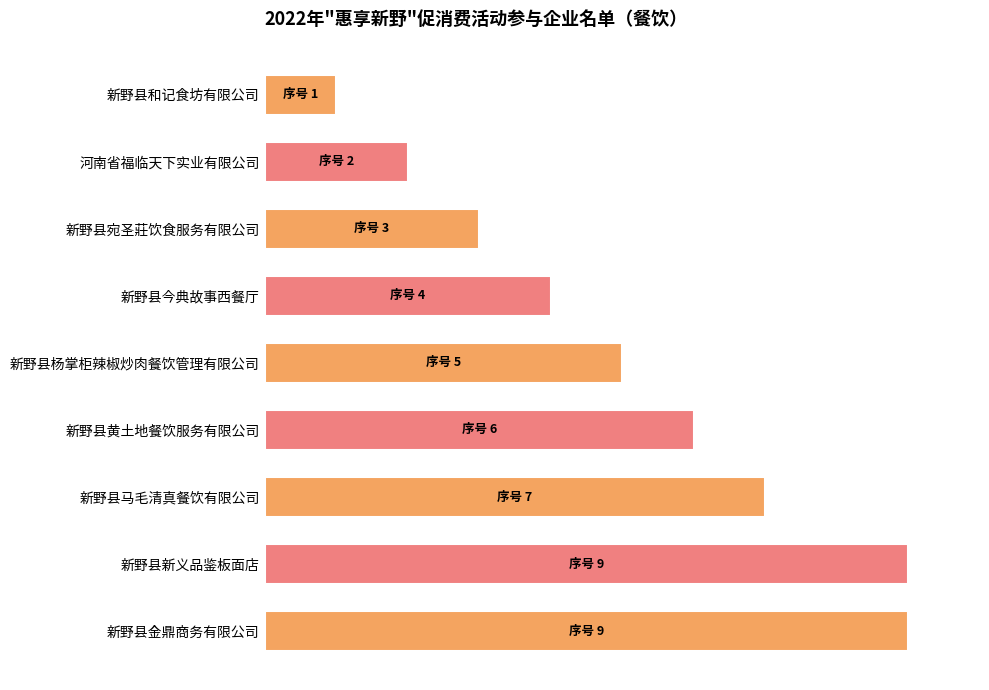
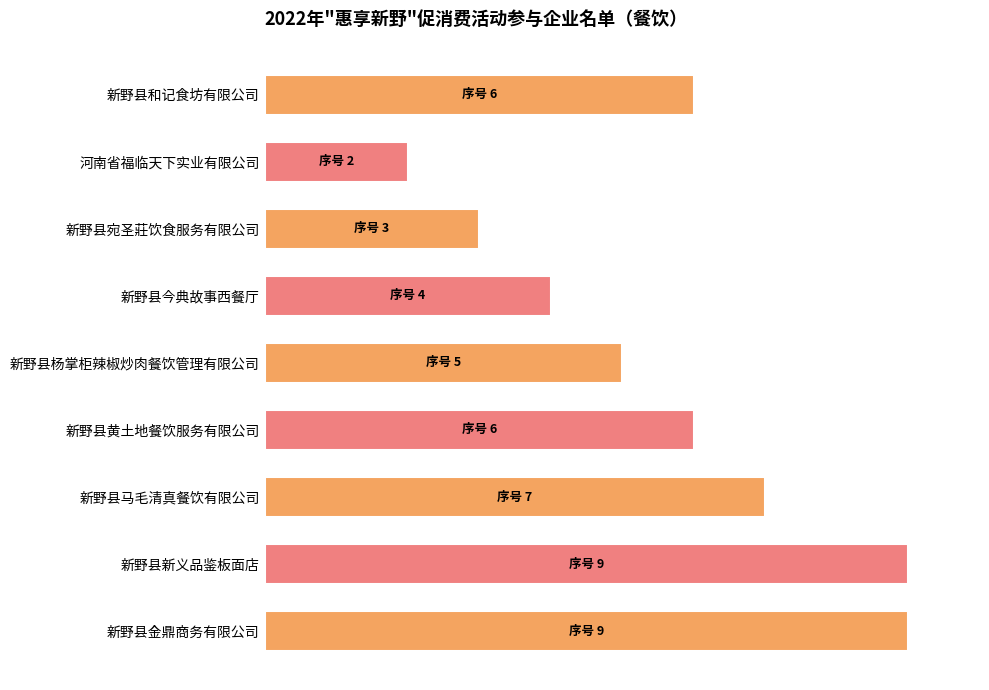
  {
-   "新野县和记食坊有限公司": 1,
+   "新野县和记食坊有限公司": 6,
    "河南省福临天下实业有限公司": 2,
    "新野县宛圣莊饮食服务有限公司": 3,
    "新野县今典故事西餐厅": 4,
    "新野县杨掌柜辣椒炒肉餐饮管理有限公司": 5,
    "新野县黄土地餐饮服务有限公司": 6,
    "新野县马毛清真餐饮有限公司": 7,
    "新野县新义品鉴板面店": 9,
    "新野县金鼎商务有限公司": 9
  }
